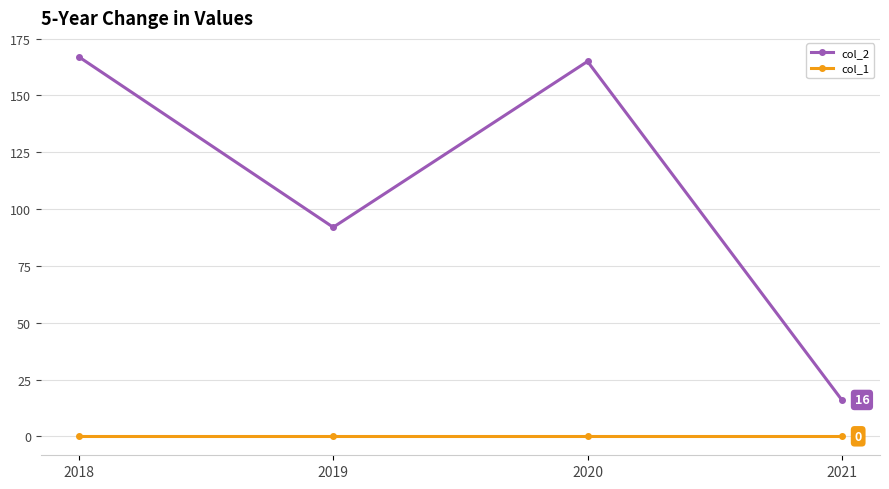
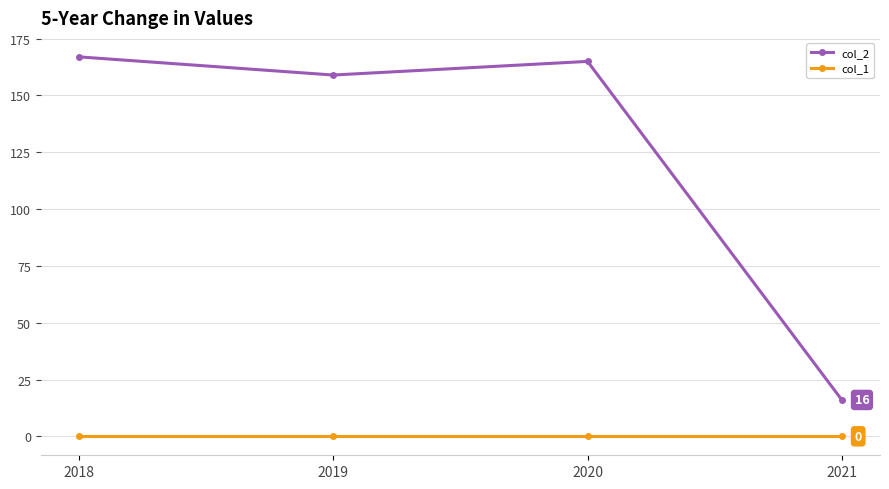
  {
    "col_2": {
      "2018": 167,
-     "2019": 92,
+     "2019": 159,
      "2020": 165
    },
    "col_1": {
      "2018": 0,
      "2019": 0,
      "2020": 0
    }
  }
